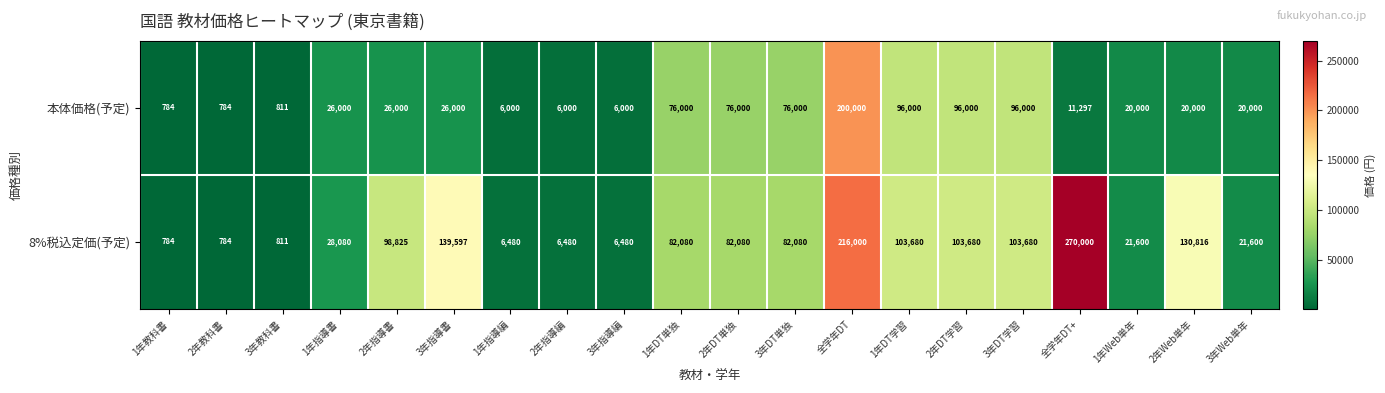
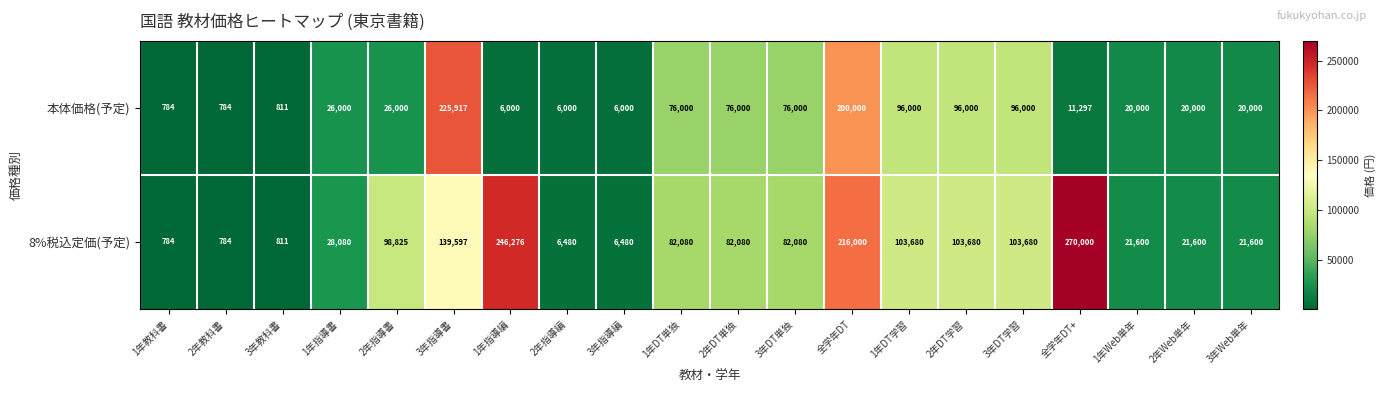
  {
    "本体価格(予定)": {
      "1年教科書": "784",
      "2年教科書": "784",
      "3年教科書": "811",
      "1年指導書": "26,000",
      "2年指導書": "26,000",
-     "3年指導書": "26,000",
+     "3年指導書": "225,917",
      "1年指導編": "6,000",
      "2年指導編": "6,000",
      "3年指導編": "6,000",
      "1年DT単独": "76,000",
      "2年DT単独": "76,000",
      "3年DT単独": "76,000",
      "全学年DT": "200,000",
      "1年DT学習": "96,000",
      "2年DT学習": "96,000",
      "3年DT学習": "96,000",
      "全学年DT+": "11,297",
      "1年Web単年": "20,000",
      "2年Web単年": "20,000",
      "3年Web単年": "20,000"
    },
    "8%税込定価(予定)": {
      "1年教科書": "784",
      "2年教科書": "784",
      "3年教科書": "811",
      "1年指導書": "28,080",
      "2年指導書": "98,825",
      "3年指導書": "139,597",
-     "1年指導編": "6,480",
+     "1年指導編": "246,276",
      "2年指導編": "6,480",
      "3年指導編": "6,480",
      "1年DT単独": "82,080",
      "2年DT単独": "82,080",
      "3年DT単独": "82,080",
      "全学年DT": "216,000",
      "1年DT学習": "103,680",
      "2年DT学習": "103,680",
      "3年DT学習": "103,680",
      "全学年DT+": "270,000",
      "1年Web単年": "21,600",
-     "2年Web単年": "130,816",
+     "2年Web単年": "21,600",
      "3年Web単年": "21,600"
    }
  }
